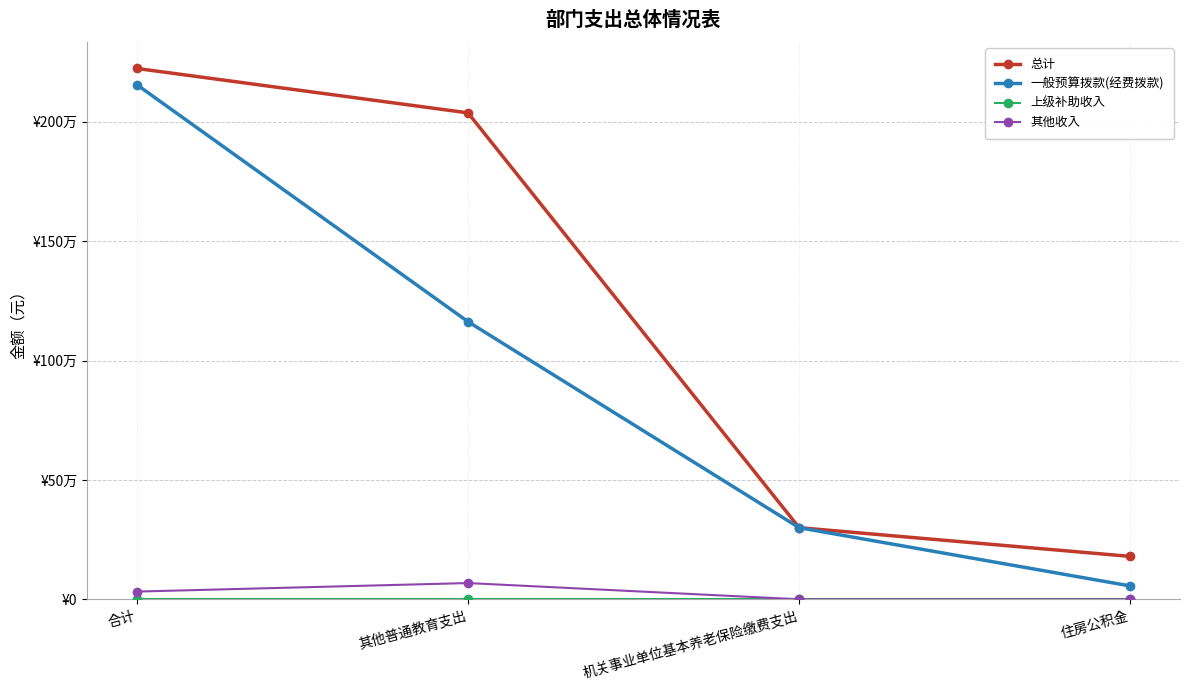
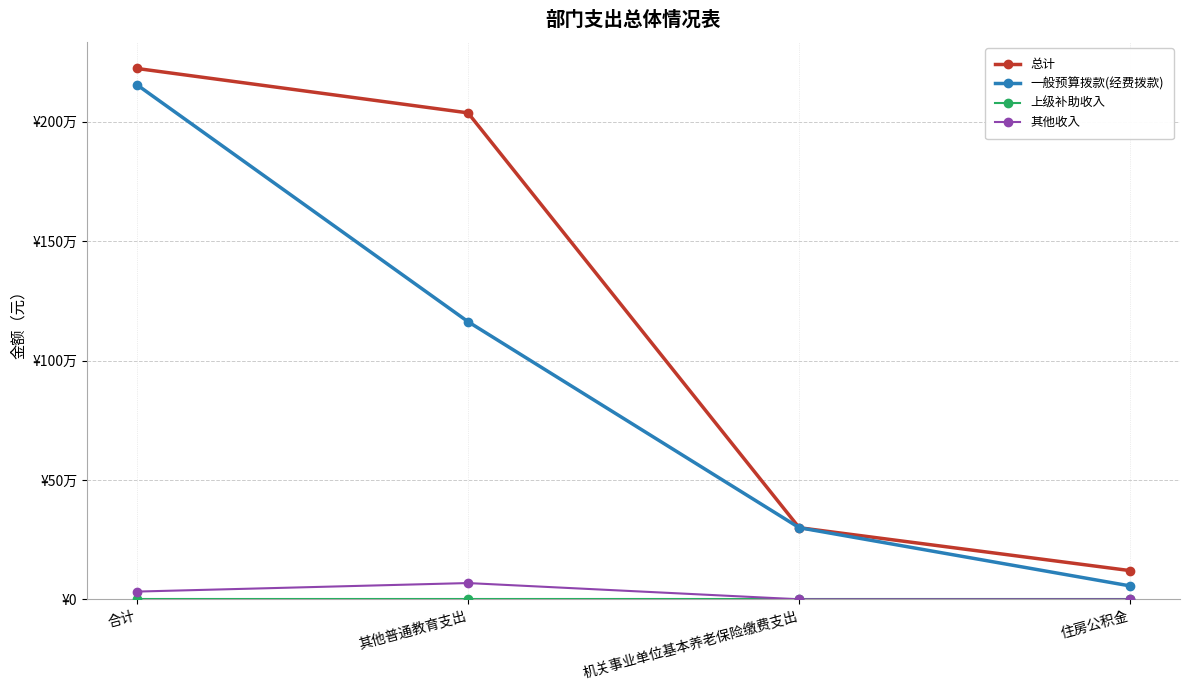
  {
    "总计": {
      "合计": "¥222万",
      "其他普通教育支出": "¥204万",
-     "住房公积金": "¥18万"
+     "住房公积金": "¥12万"
    },
    "一般预算拨款(经费拨款)": {
      "合计": "¥216万",
      "其他普通教育支出": "¥116万",
      "住房公积金": "¥6万"
    },
    "上级补助收入": {
      "合计": "¥0万",
      "其他普通教育支出": "¥0万"
    },
    "其他收入": {
      "合计": "¥3万",
      "其他普通教育支出": "¥7万"
    }
  }
